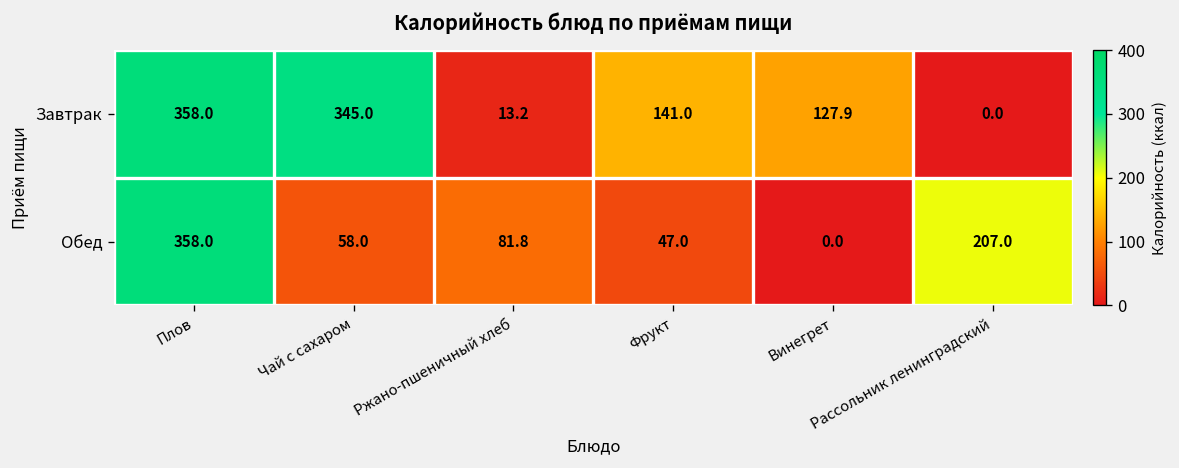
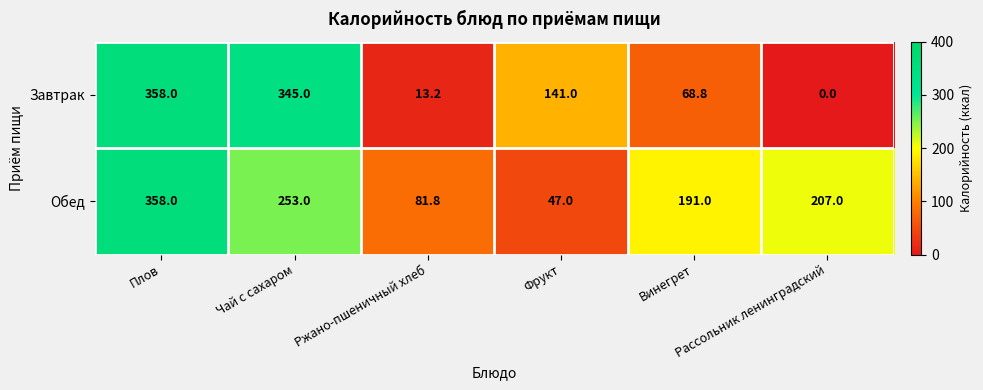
  {
    "Завтрак": {
      "Плов": 358.0,
      "Чай с сахаром": 345.0,
      "Ржано-пшеничный хлеб": 13.2,
      "Фрукт": 141.0,
-     "Винегрет": 127.9,
+     "Винегрет": 68.8,
      "Рассольник ленинградский": 0.0
    },
    "Обед": {
      "Плов": 358.0,
-     "Чай с сахаром": 58.0,
+     "Чай с сахаром": 253.0,
      "Ржано-пшеничный хлеб": 81.8,
      "Фрукт": 47.0,
-     "Винегрет": 0.0,
+     "Винегрет": 191.0,
      "Рассольник ленинградский": 207.0
    }
  }
